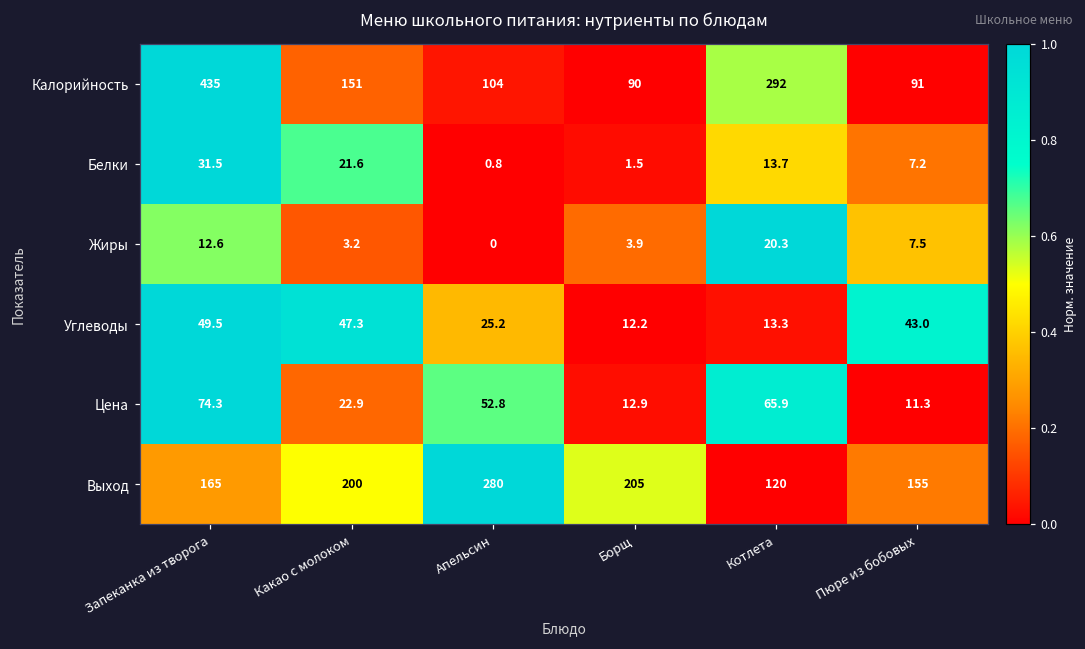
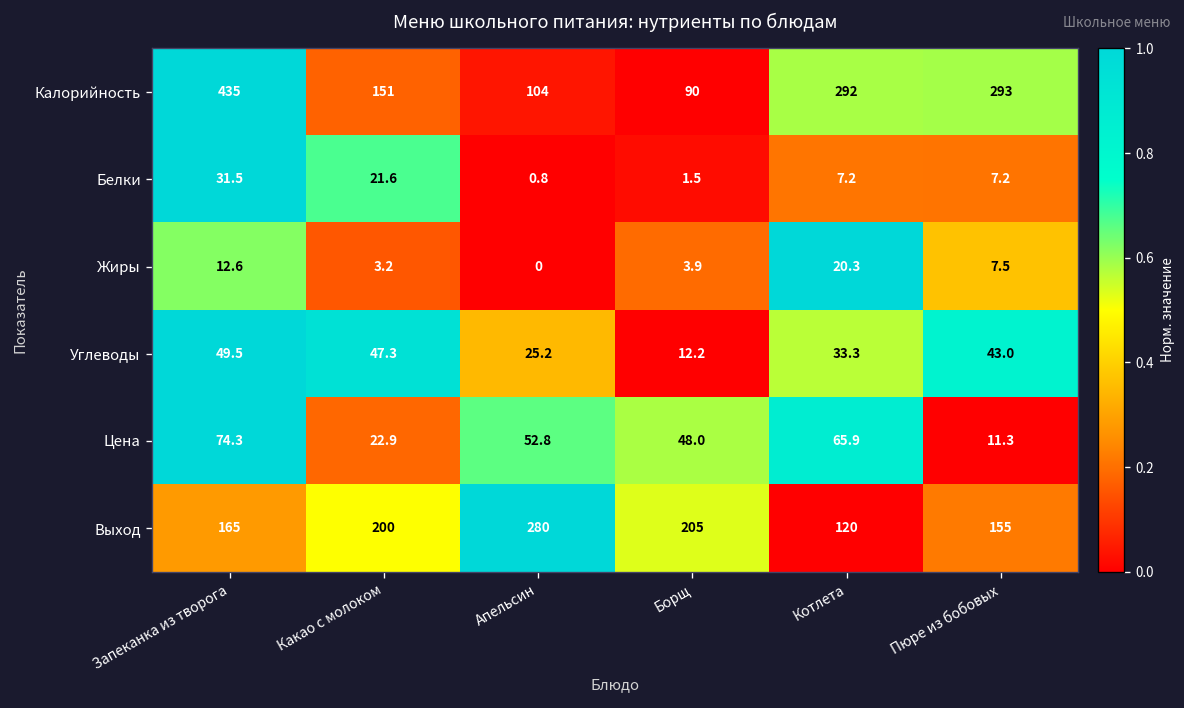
  {
    "Калорийность": {
      "Запеканка из творога": 435,
      "Какао с молоком": 151,
      "Апельсин": 104,
      "Борщ": 90,
      "Котлета": 292,
-     "Пюре из бобовых": 91
+     "Пюре из бобовых": 293
    },
    "Белки": {
      "Запеканка из творога": 31.5,
      "Какао с молоком": 21.6,
      "Апельсин": 0.8,
      "Борщ": 1.5,
-     "Котлета": 13.7,
+     "Котлета": 7.2,
      "Пюре из бобовых": 7.2
    },
    "Жиры": {
      "Запеканка из творога": 12.6,
      "Какао с молоком": 3.2,
      "Апельсин": 0,
      "Борщ": 3.9,
      "Котлета": 20.3,
      "Пюре из бобовых": 7.5
    },
    "Углеводы": {
      "Запеканка из творога": 49.5,
      "Какао с молоком": 47.3,
      "Апельсин": 25.2,
      "Борщ": 12.2,
-     "Котлета": 13.3,
+     "Котлета": 33.3,
      "Пюре из бобовых": 43.0
    },
    "Цена": {
      "Запеканка из творога": 74.3,
      "Какао с молоком": 22.9,
      "Апельсин": 52.8,
-     "Борщ": 12.9,
+     "Борщ": 48.0,
      "Котлета": 65.9,
      "Пюре из бобовых": 11.3
    },
    "Выход": {
      "Запеканка из творога": 165,
      "Какао с молоком": 200,
      "Апельсин": 280,
      "Борщ": 205,
      "Котлета": 120,
      "Пюре из бобовых": 155
    }
  }
